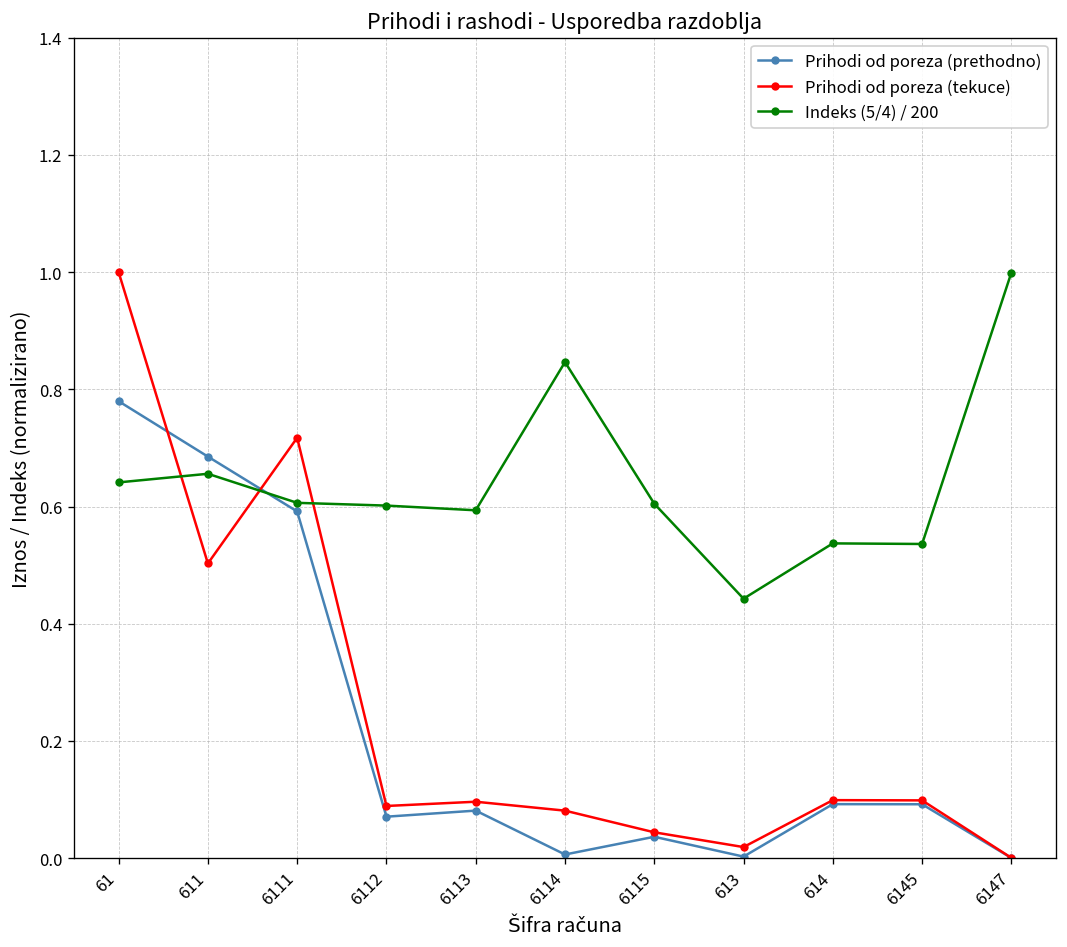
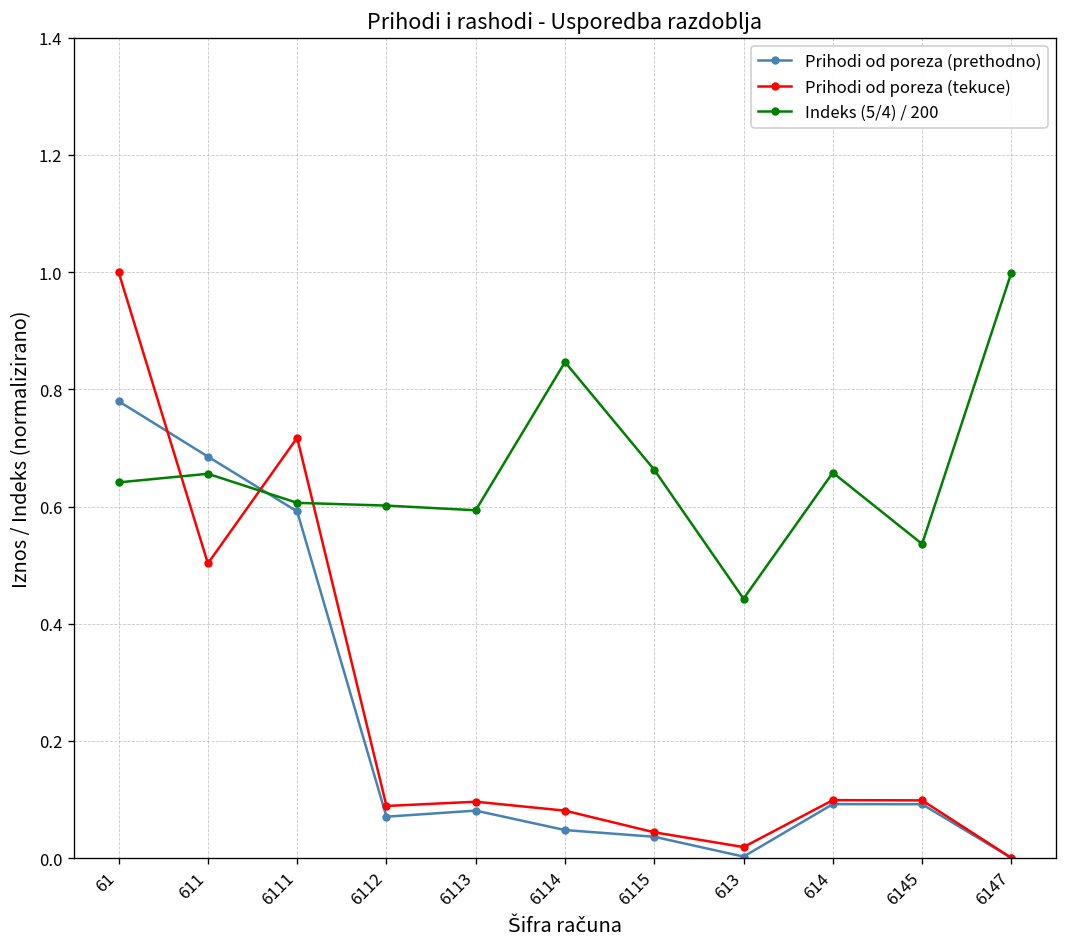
  {
    "Prihodi od poreza (prethodno)": {
      "61": 0.78,
      "611": 0.69,
      "6111": 0.59,
      "6112": 0.07,
      "6113": 0.08,
-     "6114": 0.01,
+     "6114": 0.05,
      "6115": 0.04,
      "613": 0.00,
      "614": 0.09,
      "6145": 0.09
    },
    "Prihodi od poreza (tekuce)": {
      "61": 1.00,
      "611": 0.50,
      "6111": 0.72,
      "6112": 0.09,
      "6113": 0.10,
      "6114": 0.08,
      "6115": 0.04,
      "613": 0.02,
      "614": 0.10,
      "6145": 0.10
    },
    "Indeks (5/4) / 200": {
      "61": 0.64,
      "611": 0.66,
      "6111": 0.61,
      "6112": 0.60,
      "6113": 0.59,
      "6114": 0.85,
-     "6115": 0.60,
+     "6115": 0.66,
      "613": 0.44,
-     "614": 0.54,
+     "614": 0.66,
      "6145": 0.54,
      "6147": 1.00
    }
  }
